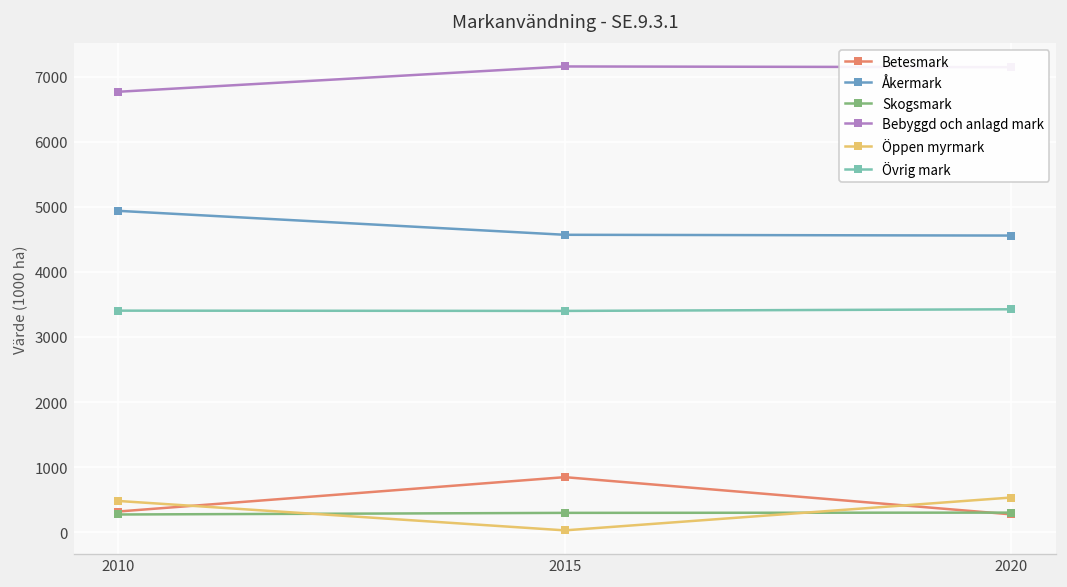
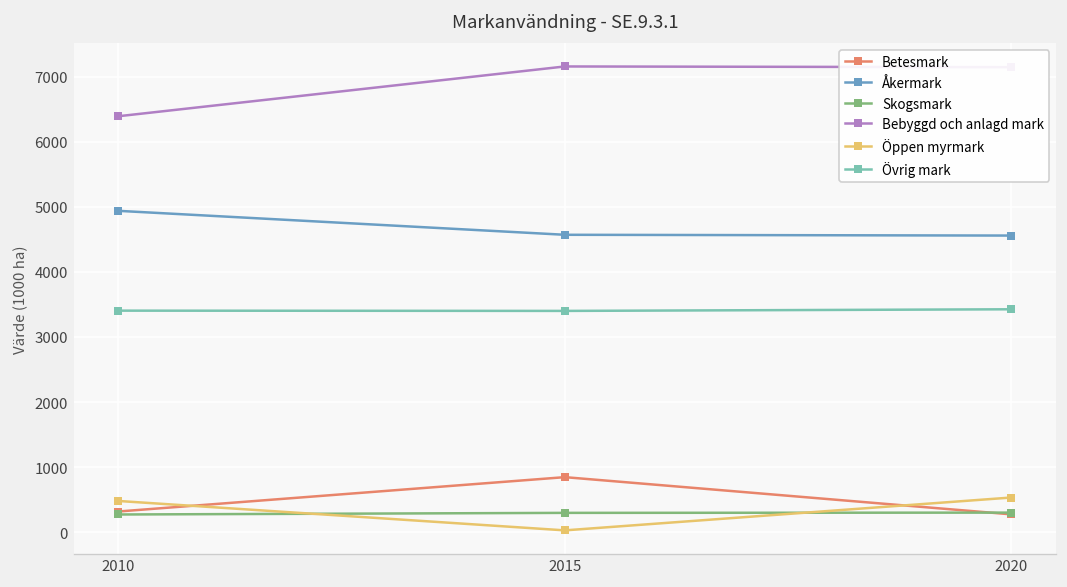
  {
    "Betesmark": {
      "2015": 800
    },
    "Bebyggd och anlagd mark": {
-     "2010": 6800,
+     "2010": 6400,
      "2015": 7200
    },
    "Öppen myrmark": {
      "2010": 500,
      "2015": 0,
      "2020": 500
    }
  }
